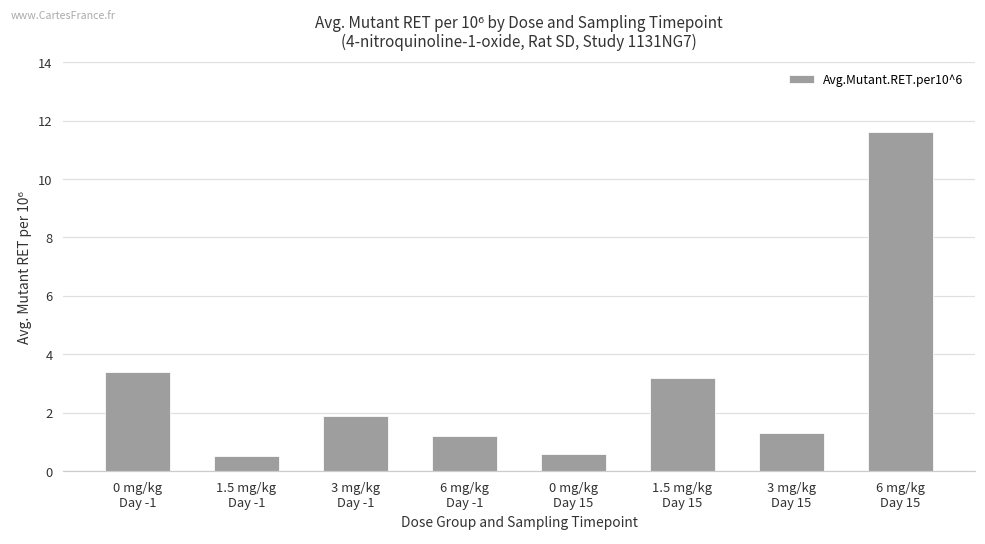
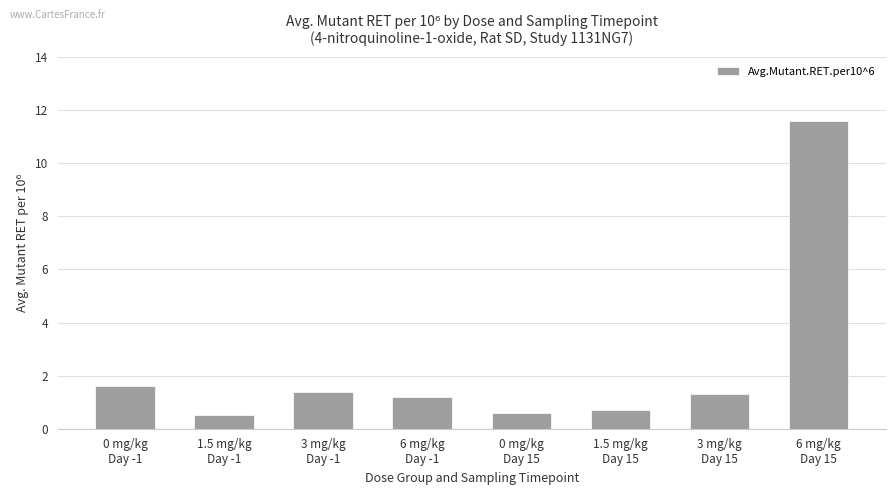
  {
-   "0 mg/kg Day -1": 3.4,
+   "0 mg/kg Day -1": 1.6,
    "1.5 mg/kg Day -1": 0.5,
-   "3 mg/kg Day -1": 1.9,
+   "3 mg/kg Day -1": 1.4,
    "6 mg/kg Day -1": 1.2,
    "0 mg/kg Day 15": 0.6,
-   "1.5 mg/kg Day 15": 3.2,
+   "1.5 mg/kg Day 15": 0.7,
    "3 mg/kg Day 15": 1.3,
    "6 mg/kg Day 15": 11.6
  }
